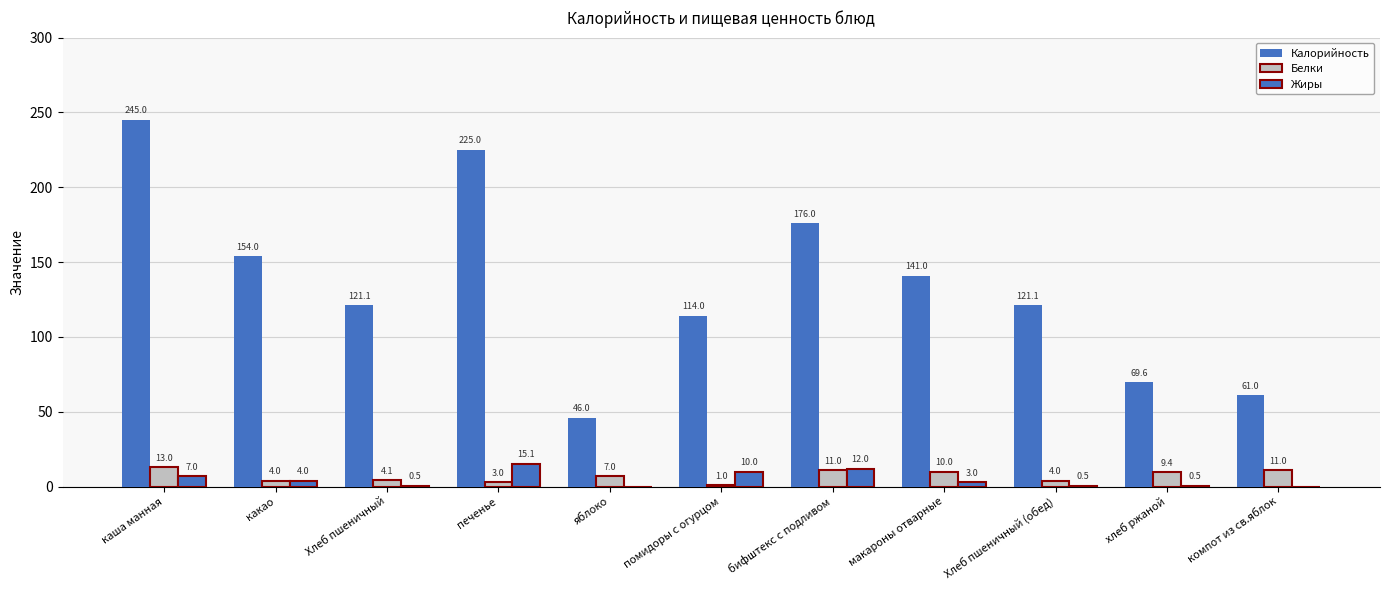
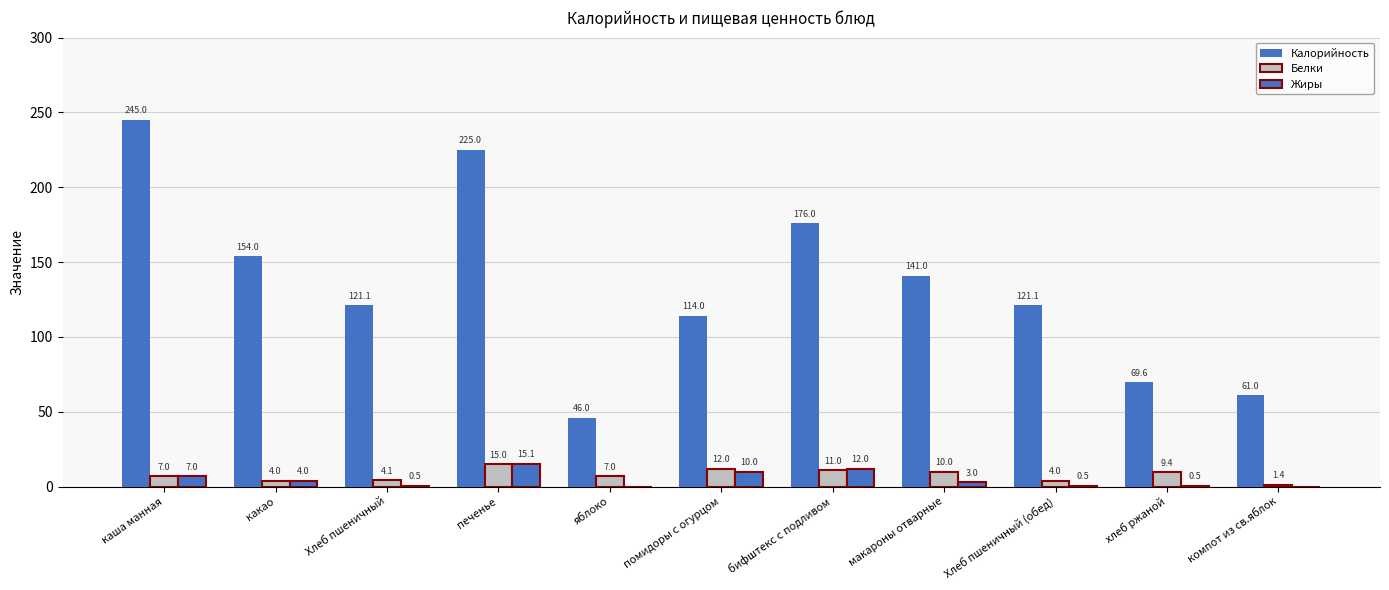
  {
    "Белки": {
-     "каша манная": 13.0,
+     "каша манная": 7.0,
      "какао": 4.0,
      "Хлеб пшеничный": 4.1,
-     "печенье": 3.0,
+     "печенье": 15.0,
      "яблоко": 7.0,
-     "помидоры с огурцом": 1.0,
+     "помидоры с огурцом": 12.0,
      "бифштекс с подливом": 11.0,
      "макароны отварные": 10.0,
      "Хлеб пшеничный (обед)": 4.0,
      "хлеб ржаной": 9.4,
-     "компот из св.яблок": 11.0
+     "компот из св.яблок": 1.4
    }
  }
